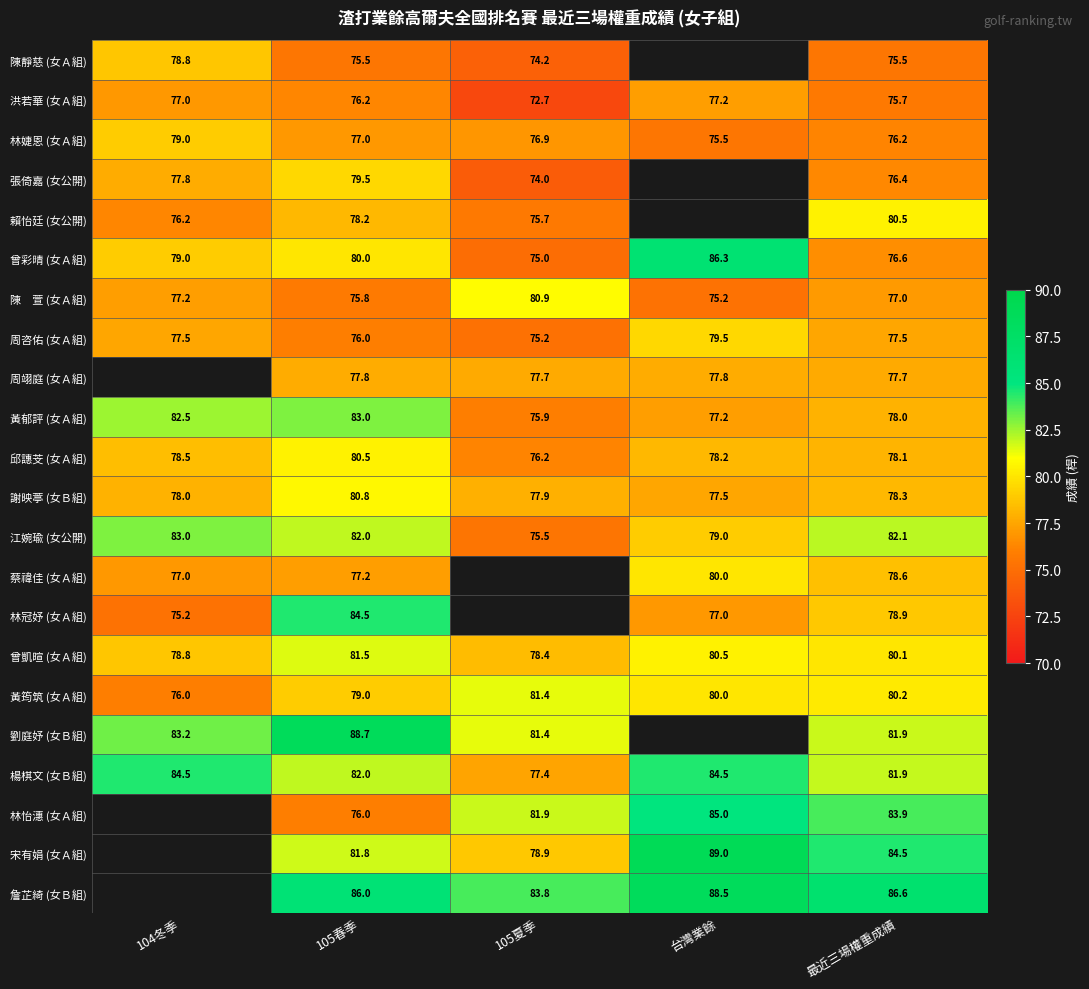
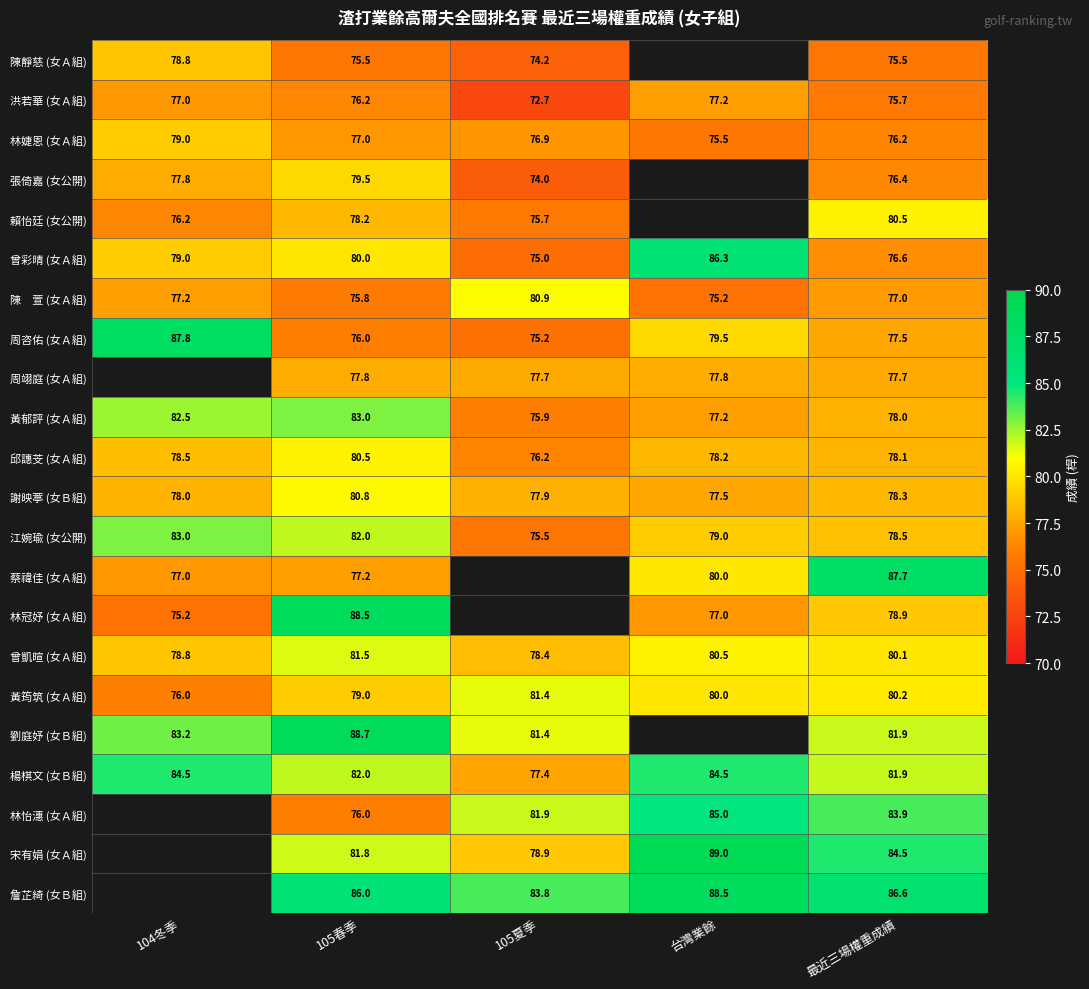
  {
    "陳靜慈 (女Ａ組)": {
      "104冬季": 78.8,
      "105春季": 75.5,
      "105夏季": 74.2,
      "最近三場權重成績": 75.5
    },
    "洪若華 (女Ａ組)": {
      "104冬季": 77.0,
      "105春季": 76.2,
      "105夏季": 72.7,
      "台灣業餘": 77.2,
      "最近三場權重成績": 75.7
    },
    "林婕恩 (女Ａ組)": {
      "104冬季": 79.0,
      "105春季": 77.0,
      "105夏季": 76.9,
      "台灣業餘": 75.5,
      "最近三場權重成績": 76.2
    },
    "張倚嘉 (女公開)": {
      "104冬季": 77.8,
      "105春季": 79.5,
      "105夏季": 74.0,
      "最近三場權重成績": 76.4
    },
    "賴怡廷 (女公開)": {
      "104冬季": 76.2,
      "105春季": 78.2,
      "105夏季": 75.7,
      "最近三場權重成績": 80.5
    },
    "曾彩晴 (女Ａ組)": {
      "104冬季": 79.0,
      "105春季": 80.0,
      "105夏季": 75.0,
      "台灣業餘": 86.3,
      "最近三場權重成績": 76.6
    },
    "陳 萱 (女Ａ組)": {
      "104冬季": 77.2,
      "105春季": 75.8,
      "105夏季": 80.9,
      "台灣業餘": 75.2,
      "最近三場權重成績": 77.0
    },
    "周咨佑 (女Ａ組)": {
-     "104冬季": 77.5,
+     "104冬季": 87.8,
      "105春季": 76.0,
      "105夏季": 75.2,
      "台灣業餘": 79.5,
      "最近三場權重成績": 77.5
    },
    "周翊庭 (女Ａ組)": {
      "105春季": 77.8,
      "105夏季": 77.7,
      "台灣業餘": 77.8,
      "最近三場權重成績": 77.7
    },
    "黃郁評 (女Ａ組)": {
      "104冬季": 82.5,
      "105春季": 83.0,
      "105夏季": 75.9,
      "台灣業餘": 77.2,
      "最近三場權重成績": 78.0
    },
    "邱譓芠 (女Ａ組)": {
      "104冬季": 78.5,
      "105春季": 80.5,
      "105夏季": 76.2,
      "台灣業餘": 78.2,
      "最近三場權重成績": 78.1
    },
    "謝映葶 (女Ｂ組)": {
      "104冬季": 78.0,
      "105春季": 80.8,
      "105夏季": 77.9,
      "台灣業餘": 77.5,
      "最近三場權重成績": 78.3
    },
    "江婉瑜 (女公開)": {
      "104冬季": 83.0,
      "105春季": 82.0,
      "105夏季": 75.5,
      "台灣業餘": 79.0,
-     "最近三場權重成績": 82.1
+     "最近三場權重成績": 78.5
    },
    "蔡禕佳 (女Ａ組)": {
      "104冬季": 77.0,
      "105春季": 77.2,
      "台灣業餘": 80.0,
-     "最近三場權重成績": 78.6
+     "最近三場權重成績": 87.7
    },
    "林冠妤 (女Ａ組)": {
      "104冬季": 75.2,
-     "105春季": 84.5,
+     "105春季": 88.5,
      "台灣業餘": 77.0,
      "最近三場權重成績": 78.9
    },
    "曾凱暄 (女Ａ組)": {
      "104冬季": 78.8,
      "105春季": 81.5,
      "105夏季": 78.4,
      "台灣業餘": 80.5,
      "最近三場權重成績": 80.1
    },
    "黃筠筑 (女Ａ組)": {
      "104冬季": 76.0,
      "105春季": 79.0,
      "105夏季": 81.4,
      "台灣業餘": 80.0,
      "最近三場權重成績": 80.2
    },
    "劉庭妤 (女Ｂ組)": {
      "104冬季": 83.2,
      "105春季": 88.7,
      "105夏季": 81.4,
      "最近三場權重成績": 81.9
    },
    "楊棋文 (女Ｂ組)": {
      "104冬季": 84.5,
      "105春季": 82.0,
      "105夏季": 77.4,
      "台灣業餘": 84.5,
      "最近三場權重成績": 81.9
    },
    "林怡潓 (女Ａ組)": {
      "105春季": 76.0,
      "105夏季": 81.9,
      "台灣業餘": 85.0,
      "最近三場權重成績": 83.9
    },
    "宋有娟 (女Ａ組)": {
      "105春季": 81.8,
      "105夏季": 78.9,
      "台灣業餘": 89.0,
      "最近三場權重成績": 84.5
    },
    "詹芷綺 (女Ｂ組)": {
      "105春季": 86.0,
      "105夏季": 83.8,
      "台灣業餘": 88.5,
      "最近三場權重成績": 86.6
    }
  }
